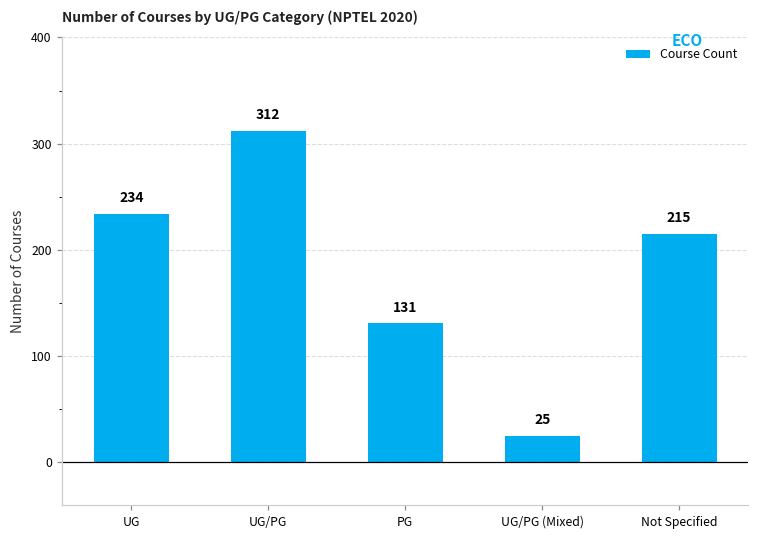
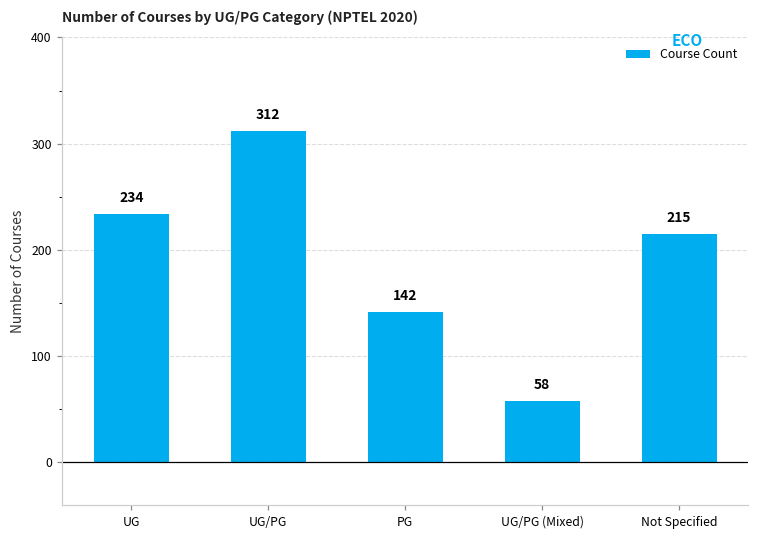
  {
    "UG": 234,
    "UG/PG": 312,
-   "PG": 131,
-   "UG/PG (Mixed)": 25,
+   "PG": 142,
+   "UG/PG (Mixed)": 58,
    "Not Specified": 215
  }
